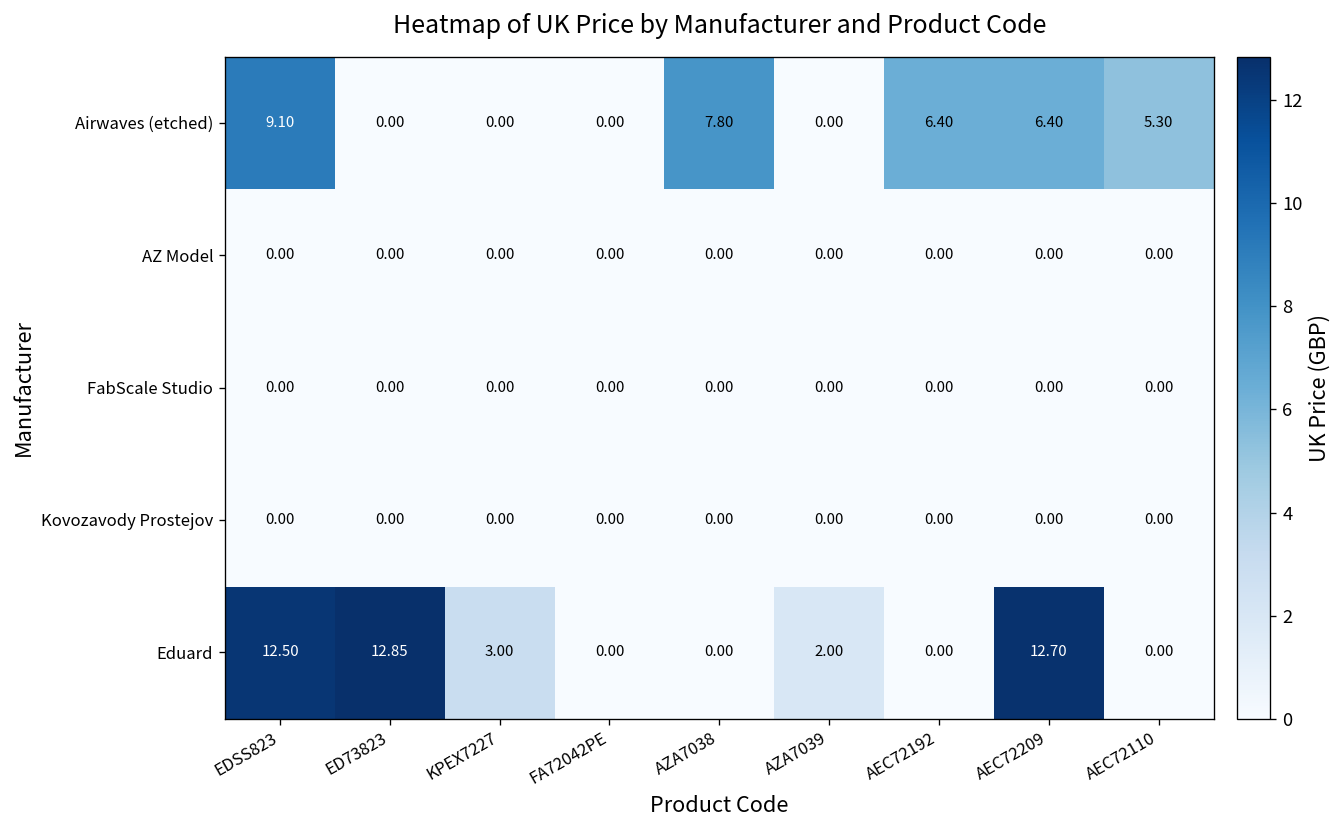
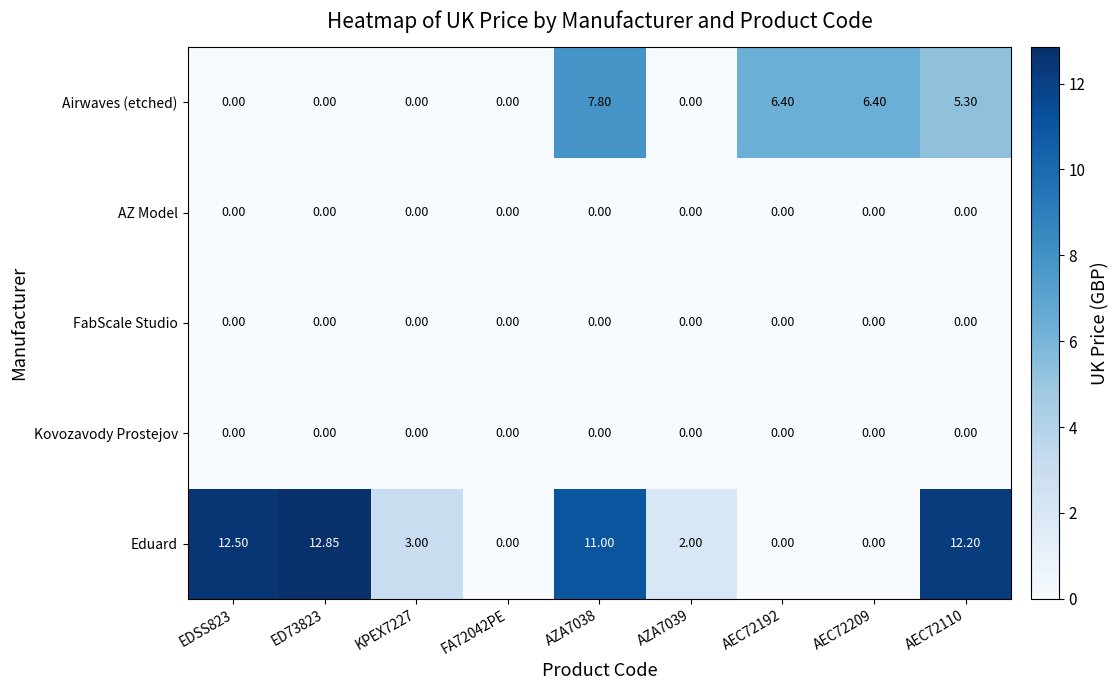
  {
    "Airwaves (etched)": {
-     "EDSS823": 9.10,
+     "EDSS823": 0.00,
      "ED73823": 0.00,
      "KPEX7227": 0.00,
      "FA72042PE": 0.00,
      "AZA7038": 7.80,
      "AZA7039": 0.00,
      "AEC72192": 6.40,
      "AEC72209": 6.40,
      "AEC72110": 5.30
    },
    "AZ Model": {
      "EDSS823": 0.00,
      "ED73823": 0.00,
      "KPEX7227": 0.00,
      "FA72042PE": 0.00,
      "AZA7038": 0.00,
      "AZA7039": 0.00,
      "AEC72192": 0.00,
      "AEC72209": 0.00,
      "AEC72110": 0.00
    },
    "FabScale Studio": {
      "EDSS823": 0.00,
      "ED73823": 0.00,
      "KPEX7227": 0.00,
      "FA72042PE": 0.00,
      "AZA7038": 0.00,
      "AZA7039": 0.00,
      "AEC72192": 0.00,
      "AEC72209": 0.00,
      "AEC72110": 0.00
    },
    "Kovozavody Prostejov": {
      "EDSS823": 0.00,
      "ED73823": 0.00,
      "KPEX7227": 0.00,
      "FA72042PE": 0.00,
      "AZA7038": 0.00,
      "AZA7039": 0.00,
      "AEC72192": 0.00,
      "AEC72209": 0.00,
      "AEC72110": 0.00
    },
    "Eduard": {
      "EDSS823": 12.50,
      "ED73823": 12.85,
      "KPEX7227": 3.00,
      "FA72042PE": 0.00,
-     "AZA7038": 0.00,
+     "AZA7038": 11.00,
      "AZA7039": 2.00,
      "AEC72192": 0.00,
-     "AEC72209": 12.70,
-     "AEC72110": 0.00
+     "AEC72209": 0.00,
+     "AEC72110": 12.20
    }
  }
